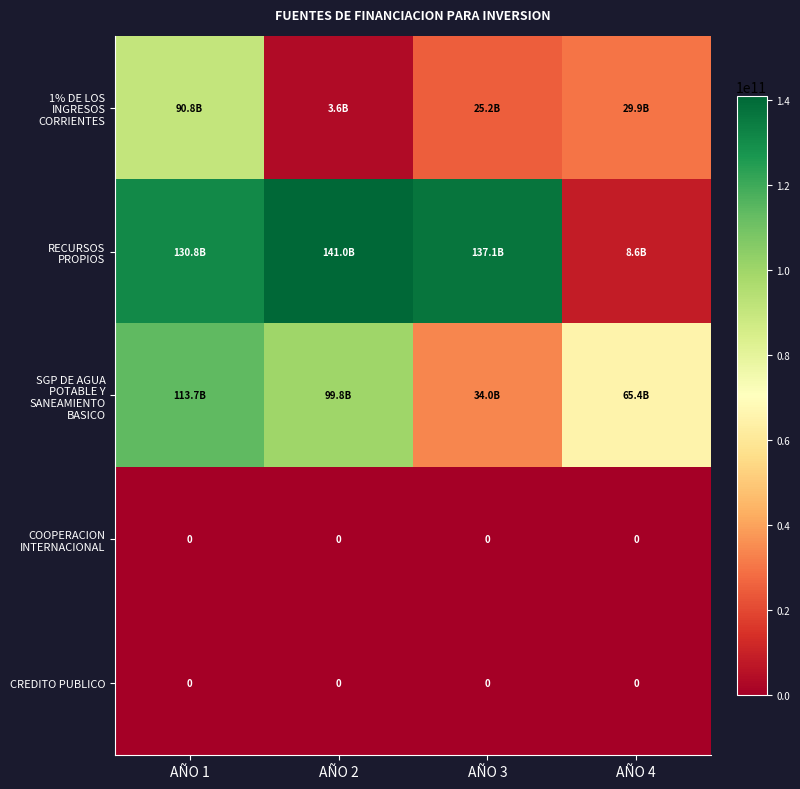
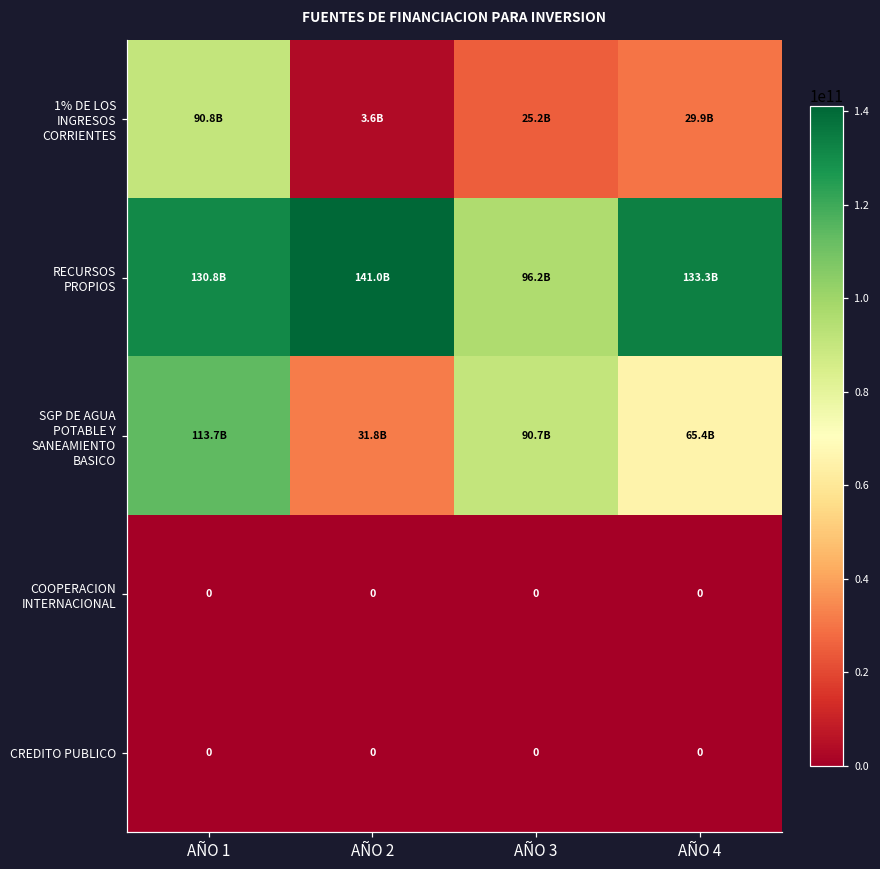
  {
    "1% DE LOS INGRESOS CORRIENTES": {
      "AÑO 1": "90.8B",
      "AÑO 2": "3.6B",
      "AÑO 3": "25.2B",
      "AÑO 4": "29.9B"
    },
    "RECURSOS PROPIOS": {
      "AÑO 1": "130.8B",
      "AÑO 2": "141.0B",
-     "AÑO 3": "137.1B",
-     "AÑO 4": "8.6B"
+     "AÑO 3": "96.2B",
+     "AÑO 4": "133.3B"
    },
    "SGP DE AGUA POTABLE Y SANEAMIENTO BASICO": {
      "AÑO 1": "113.7B",
-     "AÑO 2": "99.8B",
-     "AÑO 3": "34.0B",
+     "AÑO 2": "31.8B",
+     "AÑO 3": "90.7B",
      "AÑO 4": "65.4B"
    },
    "COOPERACION INTERNACIONAL": {
      "AÑO 1": "0",
      "AÑO 2": "0",
      "AÑO 3": "0",
      "AÑO 4": "0"
    },
    "CREDITO PUBLICO": {
      "AÑO 1": "0",
      "AÑO 2": "0",
      "AÑO 3": "0",
      "AÑO 4": "0"
    }
  }
